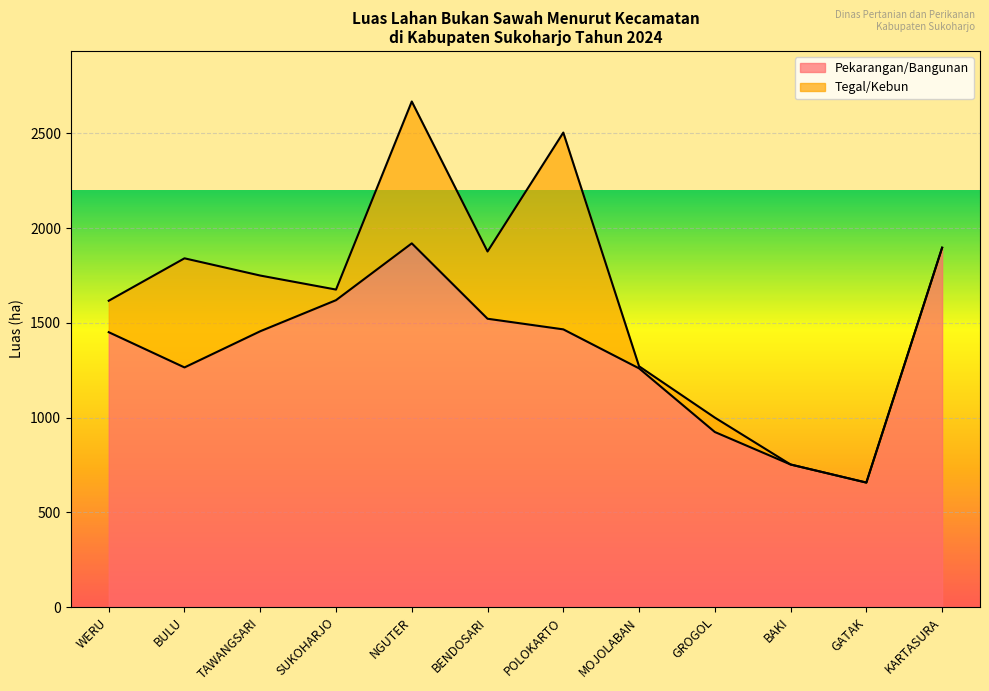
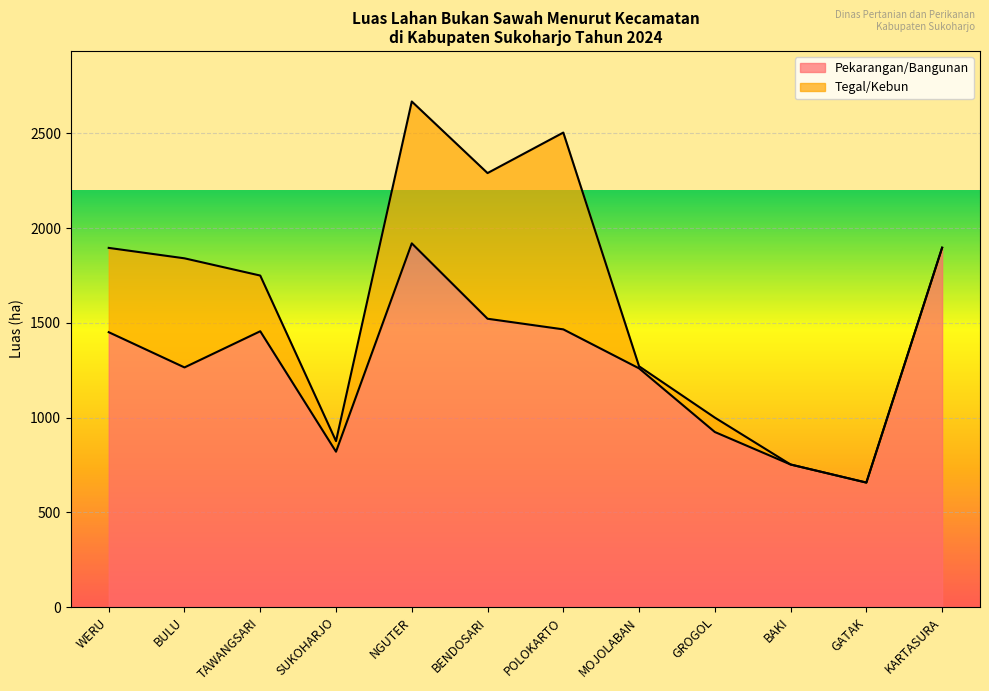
  {
    "Pekarangan/Bangunan": {
      "WERU": 1450,
      "BULU": 1270,
      "TAWANGSARI": 1460,
-     "SUKOHARJO": 1620,
+     "SUKOHARJO": 820,
      "NGUTER": 1920,
      "BENDOSARI": 1520,
      "POLOKARTO": 1470,
      "GROGOL": 920
    },
    "Tegal/Kebun": {
-     "WERU": 170,
+     "WERU": 450,
      "BULU": 580,
      "TAWANGSARI": 290,
      "SUKOHARJO": 60,
      "NGUTER": 750,
-     "BENDOSARI": 360,
+     "BENDOSARI": 770,
      "POLOKARTO": 1040,
      "GROGOL": 80
    }
  }
